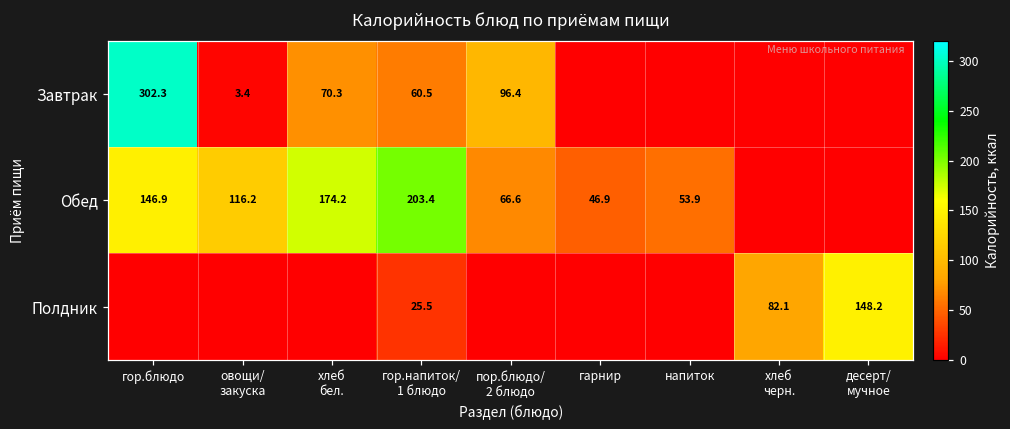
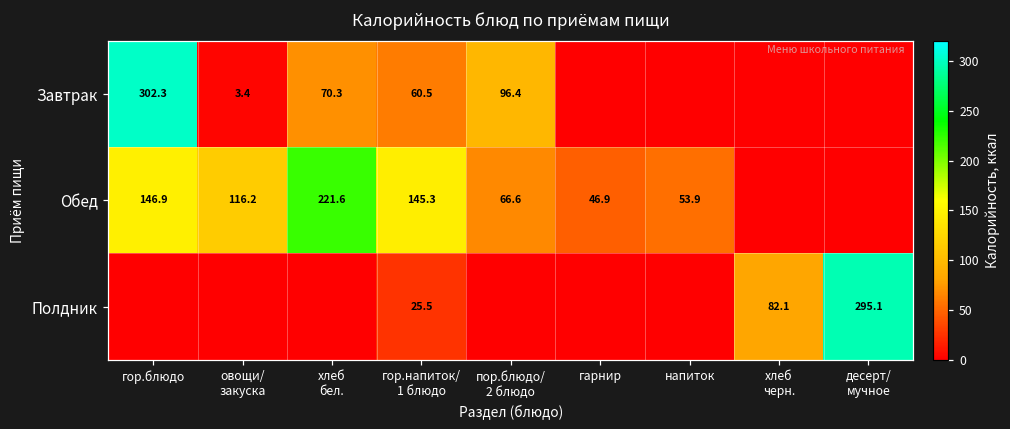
  {
    "Завтрак": {
      "гор.блюдо": 302.3,
      "овощи/ закуска": 3.4,
      "хлеб бел.": 70.3,
      "гор.напиток/ 1 блюдо": 60.5,
      "пор.блюдо/ 2 блюдо": 96.4
    },
    "Обед": {
      "гор.блюдо": 146.9,
      "овощи/ закуска": 116.2,
-     "хлеб бел.": 174.2,
-     "гор.напиток/ 1 блюдо": 203.4,
+     "хлеб бел.": 221.6,
+     "гор.напиток/ 1 блюдо": 145.3,
      "пор.блюдо/ 2 блюдо": 66.6,
      "гарнир": 46.9,
      "напиток": 53.9
    },
    "Полдник": {
      "гор.напиток/ 1 блюдо": 25.5,
      "хлеб черн.": 82.1,
-     "десерт/ мучное": 148.2
+     "десерт/ мучное": 295.1
    }
  }
